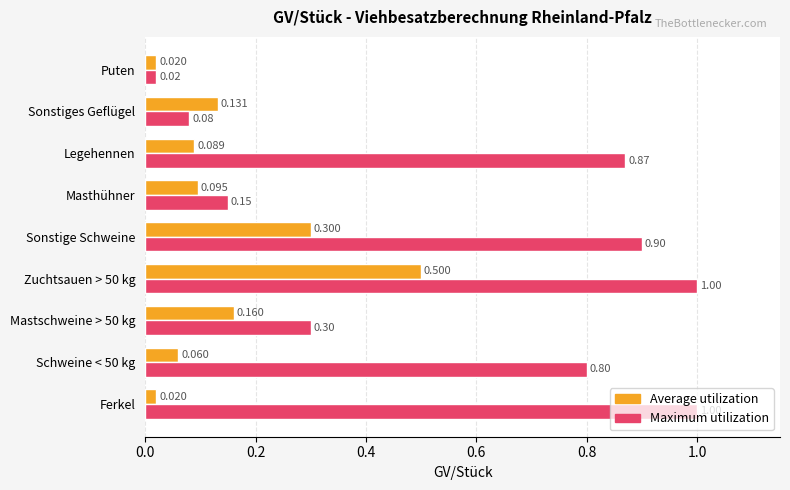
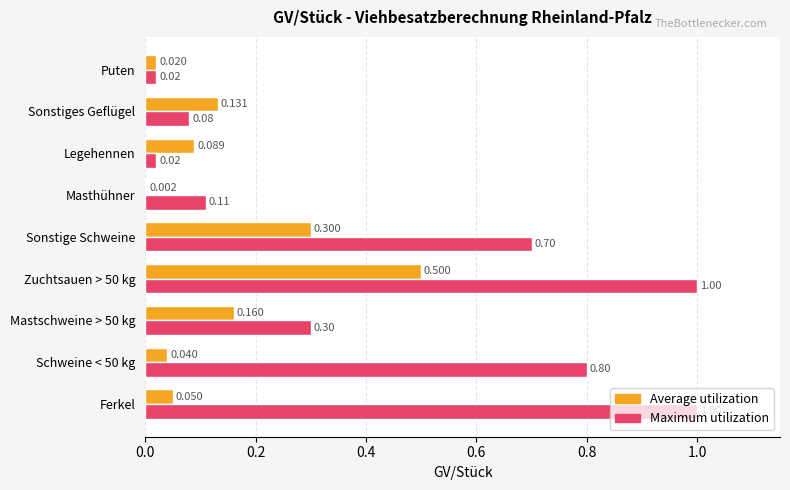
  {
    "Average utilization": {
      "Puten": 0.020,
      "Sonstiges Geflügel": 0.131,
      "Legehennen": 0.089,
-     "Masthühner": 0.095,
+     "Masthühner": 0.002,
      "Sonstige Schweine": 0.300,
      "Zuchtsauen > 50 kg": 0.500,
      "Mastschweine > 50 kg": 0.160,
-     "Schweine < 50 kg": 0.060,
-     "Ferkel": 0.020
+     "Schweine < 50 kg": 0.040,
+     "Ferkel": 0.050
    },
    "Maximum utilization": {
      "Puten": 0.02,
      "Sonstiges Geflügel": 0.08,
-     "Legehennen": 0.87,
-     "Masthühner": 0.15,
-     "Sonstige Schweine": 0.90,
+     "Legehennen": 0.02,
+     "Masthühner": 0.11,
+     "Sonstige Schweine": 0.70,
      "Zuchtsauen > 50 kg": 1.00,
      "Mastschweine > 50 kg": 0.30,
      "Schweine < 50 kg": 0.80
    }
  }
